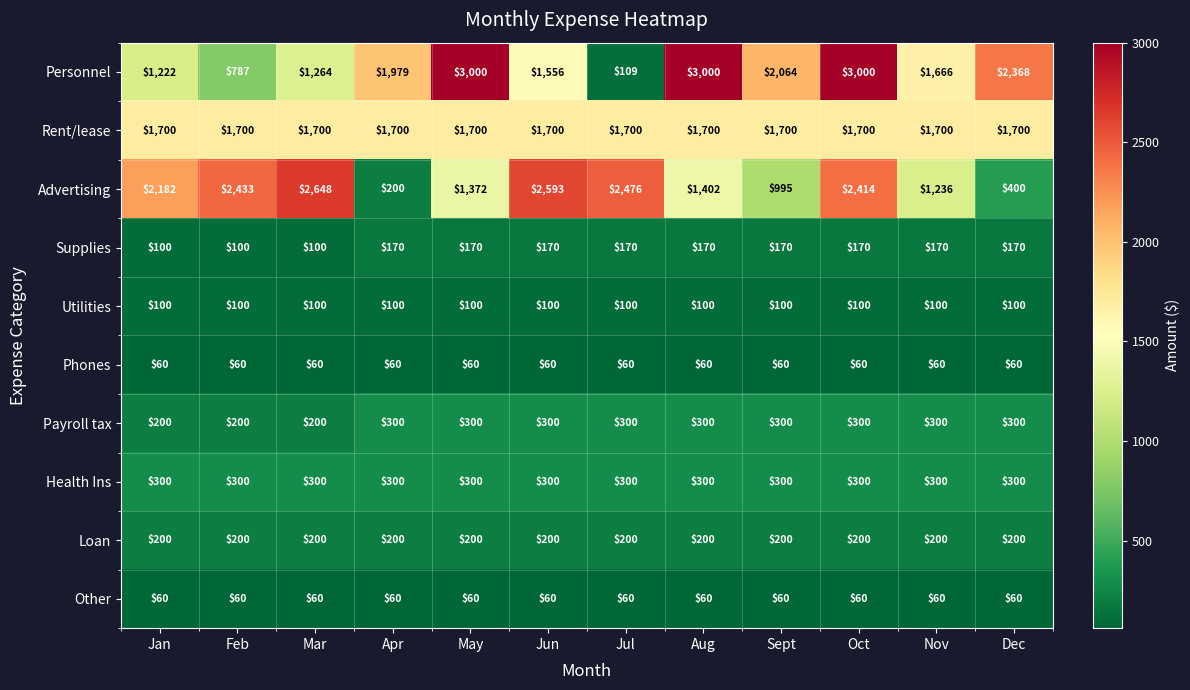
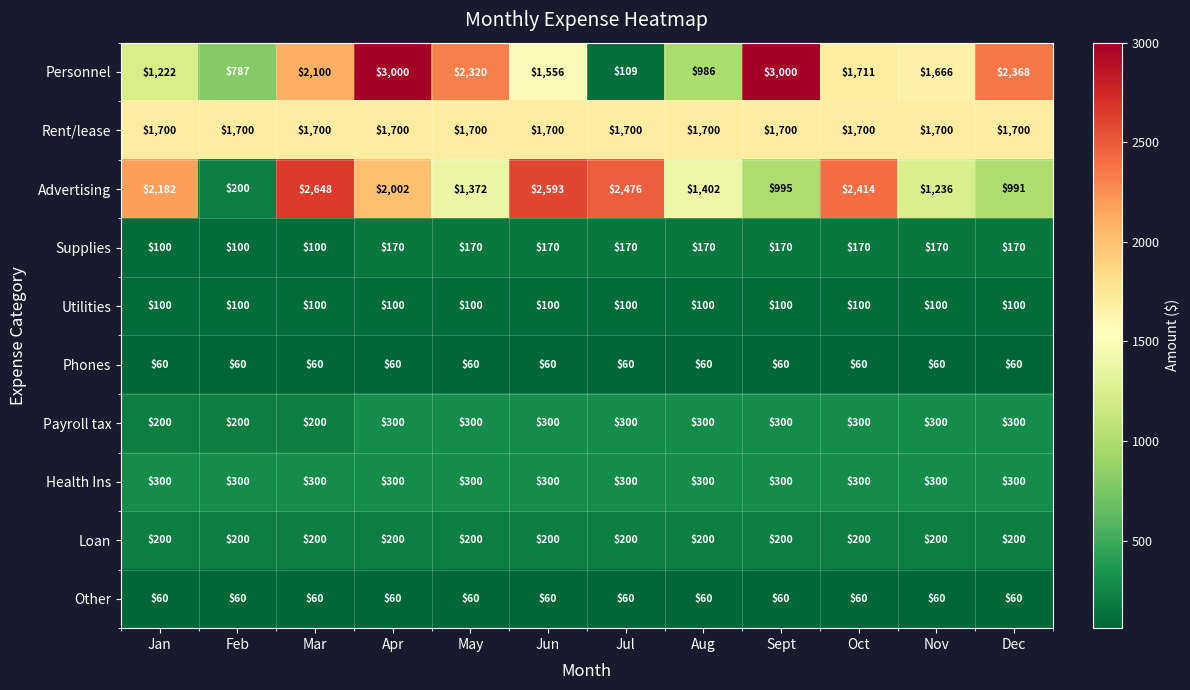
  {
    "Personnel": {
      "Jan": "$1,222",
      "Feb": "$787",
-     "Mar": "$1,264",
-     "Apr": "$1,979",
-     "May": "$3,000",
+     "Mar": "$2,100",
+     "Apr": "$3,000",
+     "May": "$2,320",
      "Jun": "$1,556",
      "Jul": "$109",
-     "Aug": "$3,000",
-     "Sept": "$2,064",
-     "Oct": "$3,000",
+     "Aug": "$986",
+     "Sept": "$3,000",
+     "Oct": "$1,711",
      "Nov": "$1,666",
      "Dec": "$2,368"
    },
    "Rent/lease": {
      "Jan": "$1,700",
      "Feb": "$1,700",
      "Mar": "$1,700",
      "Apr": "$1,700",
      "May": "$1,700",
      "Jun": "$1,700",
      "Jul": "$1,700",
      "Aug": "$1,700",
      "Sept": "$1,700",
      "Oct": "$1,700",
      "Nov": "$1,700",
      "Dec": "$1,700"
    },
    "Advertising": {
      "Jan": "$2,182",
-     "Feb": "$2,433",
+     "Feb": "$200",
      "Mar": "$2,648",
-     "Apr": "$200",
+     "Apr": "$2,002",
      "May": "$1,372",
      "Jun": "$2,593",
      "Jul": "$2,476",
      "Aug": "$1,402",
      "Sept": "$995",
      "Oct": "$2,414",
      "Nov": "$1,236",
-     "Dec": "$400"
+     "Dec": "$991"
    },
    "Supplies": {
      "Jan": "$100",
      "Feb": "$100",
      "Mar": "$100",
      "Apr": "$170",
      "May": "$170",
      "Jun": "$170",
      "Jul": "$170",
      "Aug": "$170",
      "Sept": "$170",
      "Oct": "$170",
      "Nov": "$170",
      "Dec": "$170"
    },
    "Utilities": {
      "Jan": "$100",
      "Feb": "$100",
      "Mar": "$100",
      "Apr": "$100",
      "May": "$100",
      "Jun": "$100",
      "Jul": "$100",
      "Aug": "$100",
      "Sept": "$100",
      "Oct": "$100",
      "Nov": "$100",
      "Dec": "$100"
    },
    "Phones": {
      "Jan": "$60",
      "Feb": "$60",
      "Mar": "$60",
      "Apr": "$60",
      "May": "$60",
      "Jun": "$60",
      "Jul": "$60",
      "Aug": "$60",
      "Sept": "$60",
      "Oct": "$60",
      "Nov": "$60",
      "Dec": "$60"
    },
    "Payroll tax": {
      "Jan": "$200",
      "Feb": "$200",
      "Mar": "$200",
      "Apr": "$300",
      "May": "$300",
      "Jun": "$300",
      "Jul": "$300",
      "Aug": "$300",
      "Sept": "$300",
      "Oct": "$300",
      "Nov": "$300",
      "Dec": "$300"
    },
    "Health Ins": {
      "Jan": "$300",
      "Feb": "$300",
      "Mar": "$300",
      "Apr": "$300",
      "May": "$300",
      "Jun": "$300",
      "Jul": "$300",
      "Aug": "$300",
      "Sept": "$300",
      "Oct": "$300",
      "Nov": "$300",
      "Dec": "$300"
    },
    "Loan": {
      "Jan": "$200",
      "Feb": "$200",
      "Mar": "$200",
      "Apr": "$200",
      "May": "$200",
      "Jun": "$200",
      "Jul": "$200",
      "Aug": "$200",
      "Sept": "$200",
      "Oct": "$200",
      "Nov": "$200",
      "Dec": "$200"
    },
    "Other": {
      "Jan": "$60",
      "Feb": "$60",
      "Mar": "$60",
      "Apr": "$60",
      "May": "$60",
      "Jun": "$60",
      "Jul": "$60",
      "Aug": "$60",
      "Sept": "$60",
      "Oct": "$60",
      "Nov": "$60",
      "Dec": "$60"
    }
  }
